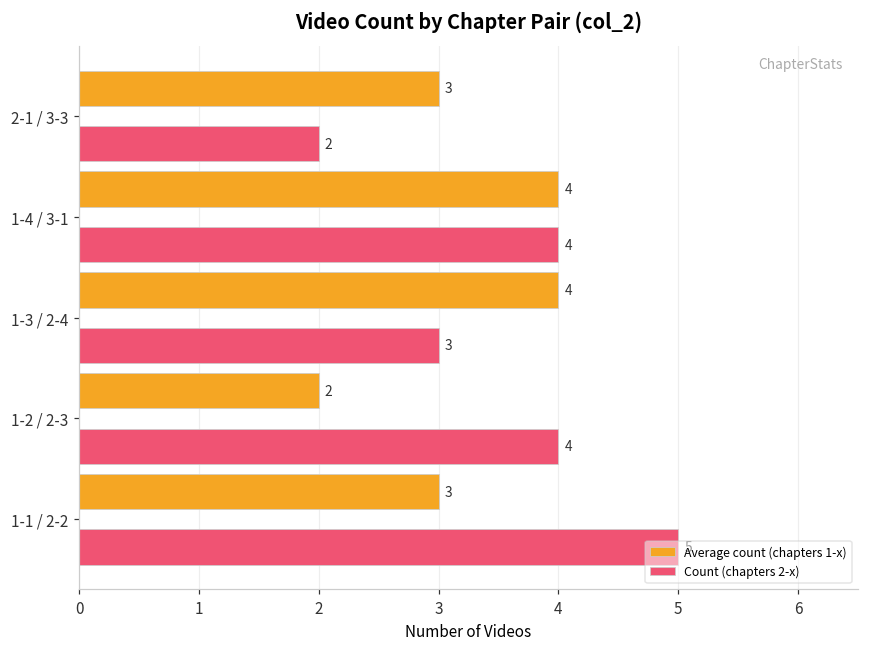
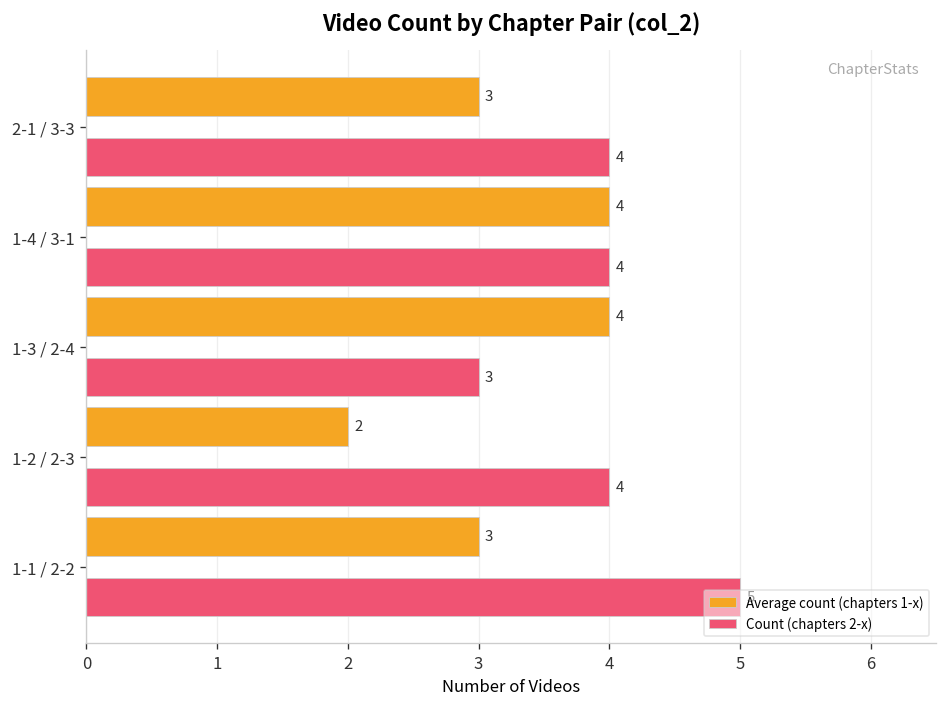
  {
    "Average count (chapters 1-x)": {
      "2-1 / 3-3": 3,
      "1-4 / 3-1": 4,
      "1-3 / 2-4": 4,
      "1-2 / 2-3": 2,
      "1-1 / 2-2": 3
    },
    "Count (chapters 2-x)": {
-     "2-1 / 3-3": 2,
+     "2-1 / 3-3": 4,
      "1-4 / 3-1": 4,
      "1-3 / 2-4": 3,
      "1-2 / 2-3": 4
    }
  }
